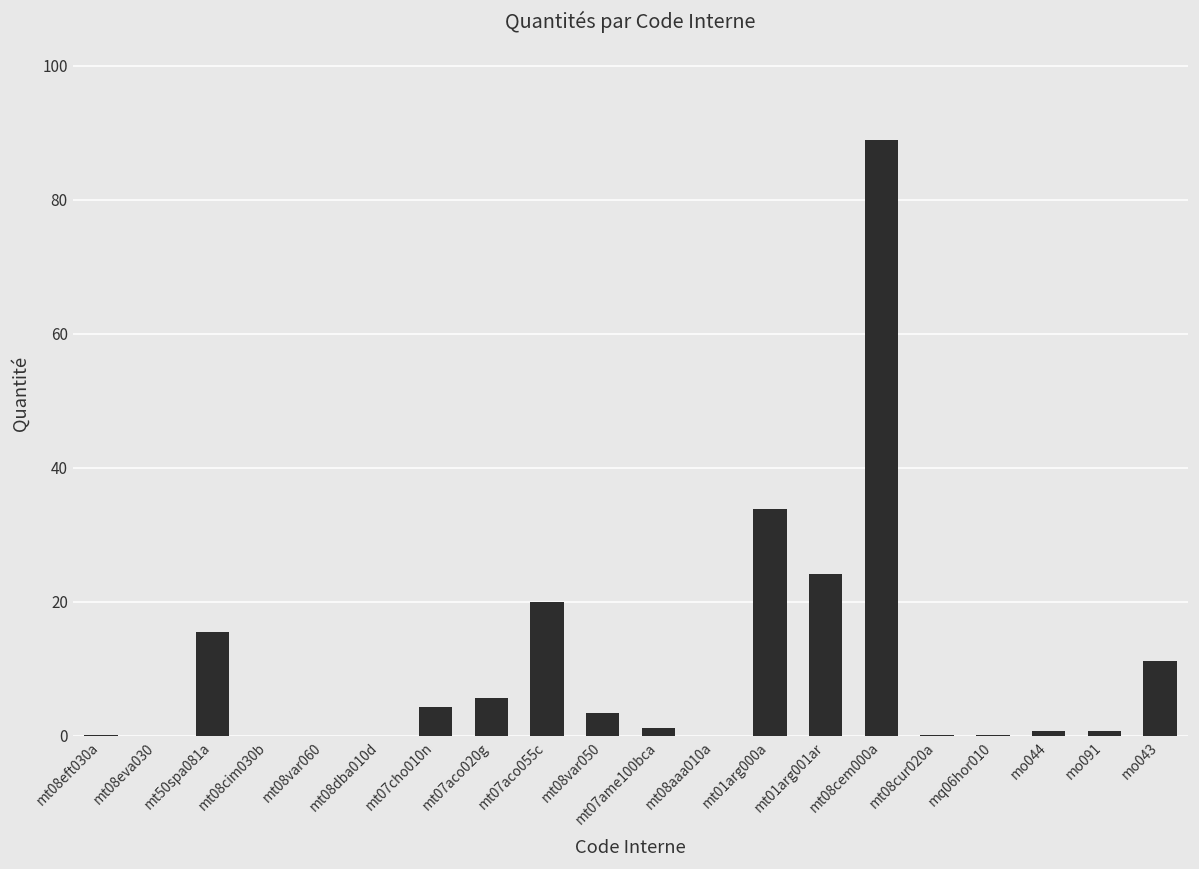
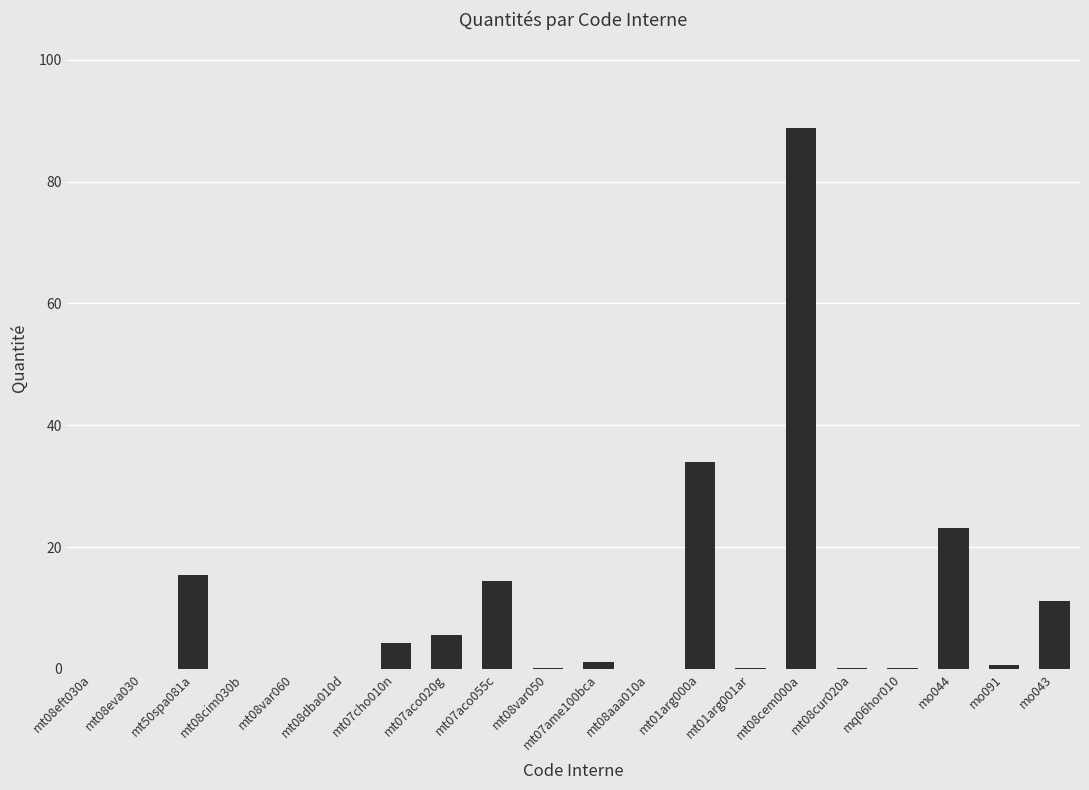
  {
    "mt50spa081a": 15,
    "mt07cho010n": 4,
    "mt07aco020g": 6,
-   "mt07aco055c": 20,
-   "mt08var050": 3,
+   "mt07aco055c": 15,
+   "mt08var050": 0,
    "mt07ame100bca": 1,
    "mt01arg000a": 34,
-   "mt01arg001ar": 24,
+   "mt01arg001ar": 0,
    "mt08cem000a": 89,
-   "mo044": 1,
+   "mo044": 23,
    "mo091": 1,
    "mo043": 11
  }
